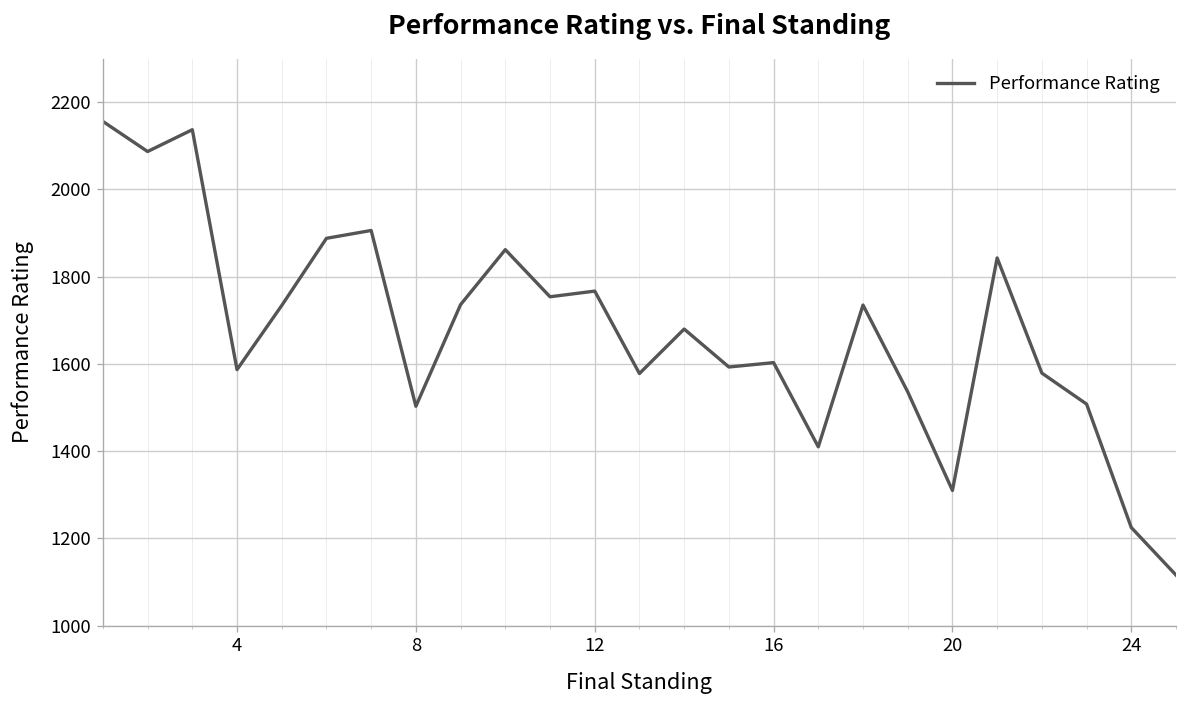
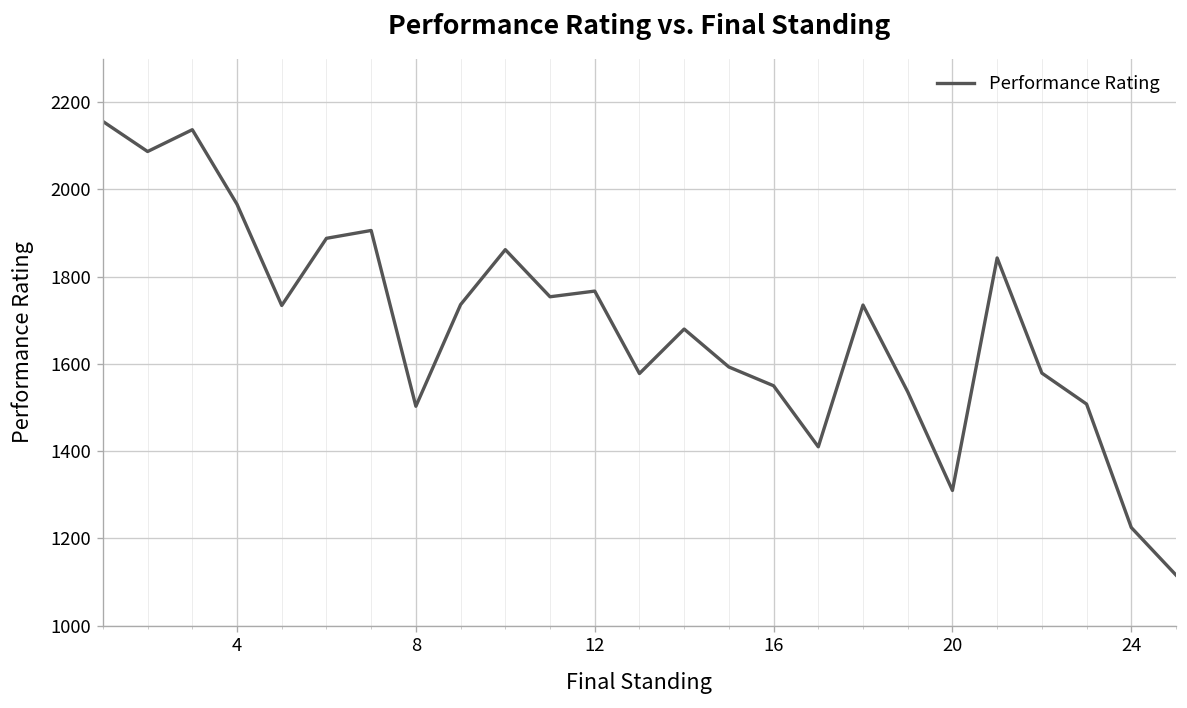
  {
-   "4": 1590,
+   "4": 1970,
    "8": 1500,
    "12": 1770,
-   "16": 1600,
+   "16": 1550,
    "20": 1310,
    "24": 1230
  }
